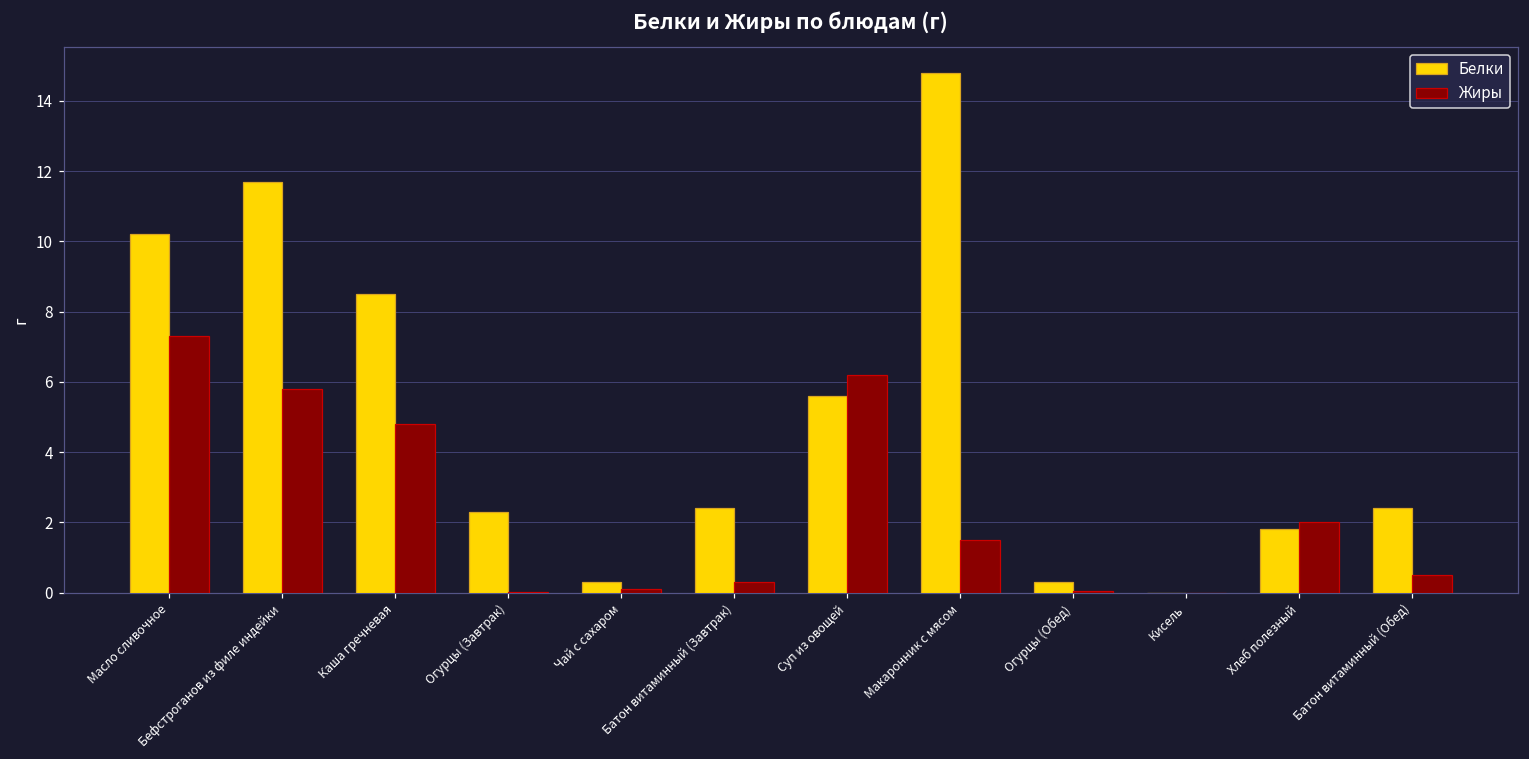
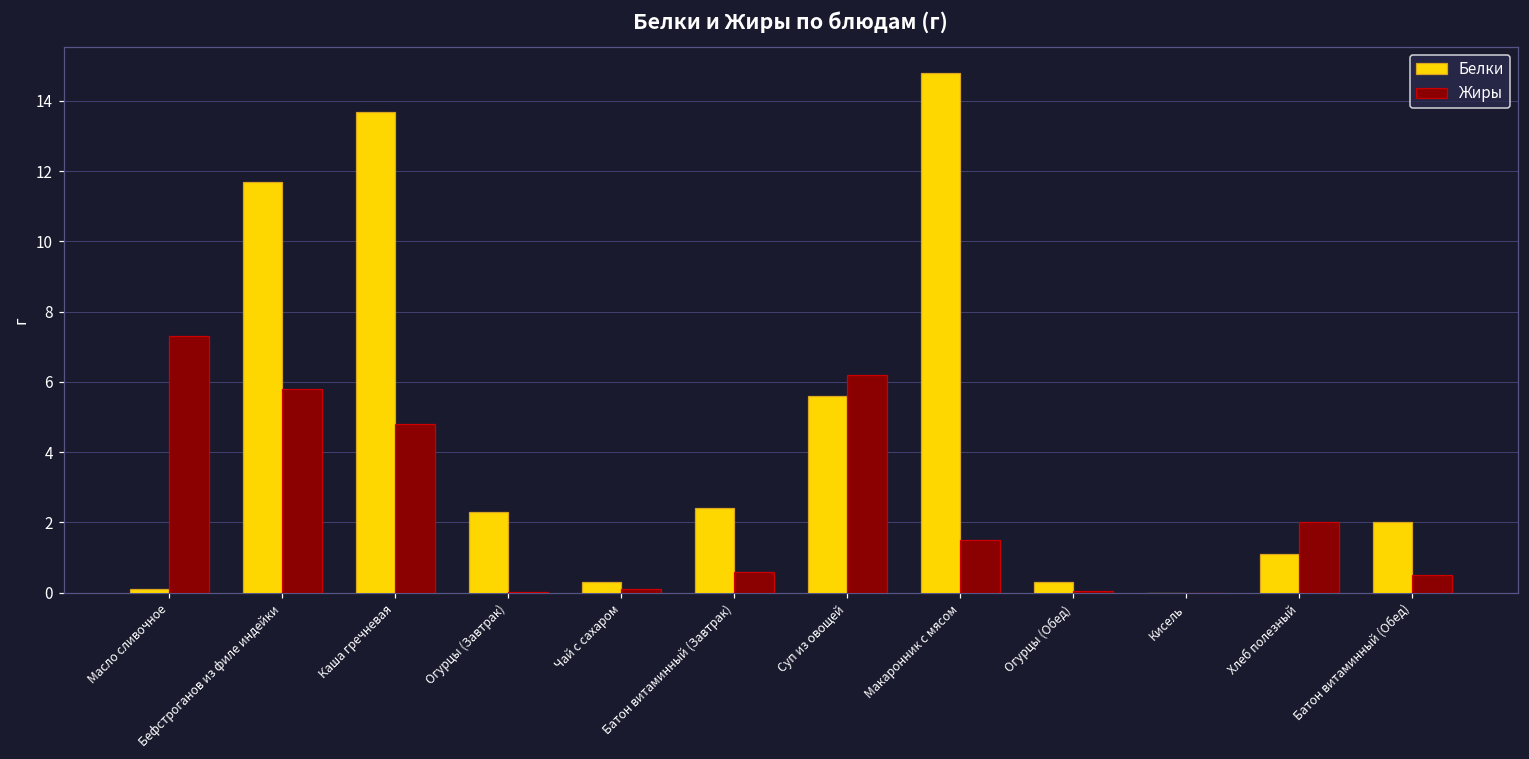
  {
    "Белки": {
-     "Масло сливочное": 10.2,
+     "Масло сливочное": 0.1,
      "Бефстроганов из филе индейки": 11.7,
-     "Каша гречневая": 8.5,
+     "Каша гречневая": 13.7,
      "Огурцы (Завтрак)": 2.3,
      "Чай с сахаром": 0.3,
      "Батон витаминный (Завтрак)": 2.4,
      "Суп из овощей": 5.6,
      "Макаронник с мясом": 14.8,
      "Огурцы (Обед)": 0.3,
      "Кисель": 0.0,
-     "Хлеб полезный": 1.8,
-     "Батон витаминный (Обед)": 2.4
+     "Хлеб полезный": 1.1,
+     "Батон витаминный (Обед)": 2.0
    },
    "Жиры": {
      "Масло сливочное": 7.3,
      "Бефстроганов из филе индейки": 5.8,
      "Каша гречневая": 4.8,
      "Чай с сахаром": 0.1,
-     "Батон витаминный (Завтрак)": 0.3,
+     "Батон витаминный (Завтрак)": 0.6,
      "Суп из овощей": 6.2,
      "Макаронник с мясом": 1.5,
      "Кисель": 0.0,
      "Хлеб полезный": 2.0,
      "Батон витаминный (Обед)": 0.5
    }
  }
